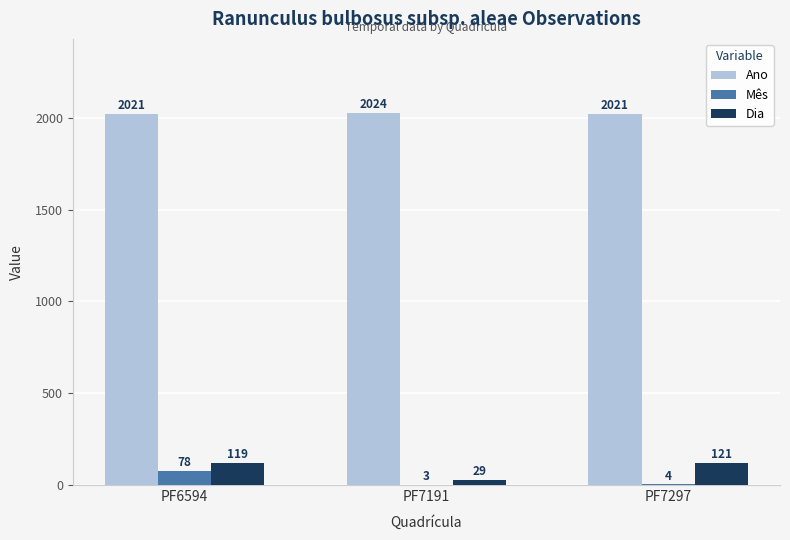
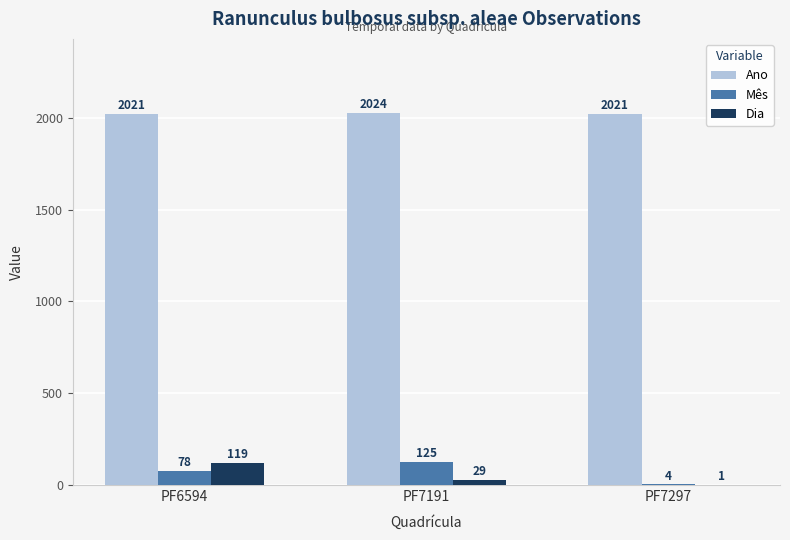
  {
    "Ano": {
      "PF6594": 2021,
      "PF7191": 2024,
      "PF7297": 2021
    },
    "Mês": {
      "PF6594": 78,
-     "PF7191": 3,
+     "PF7191": 125,
      "PF7297": 4
    },
    "Dia": {
      "PF6594": 119,
      "PF7191": 29,
-     "PF7297": 121
+     "PF7297": 1
    }
  }
